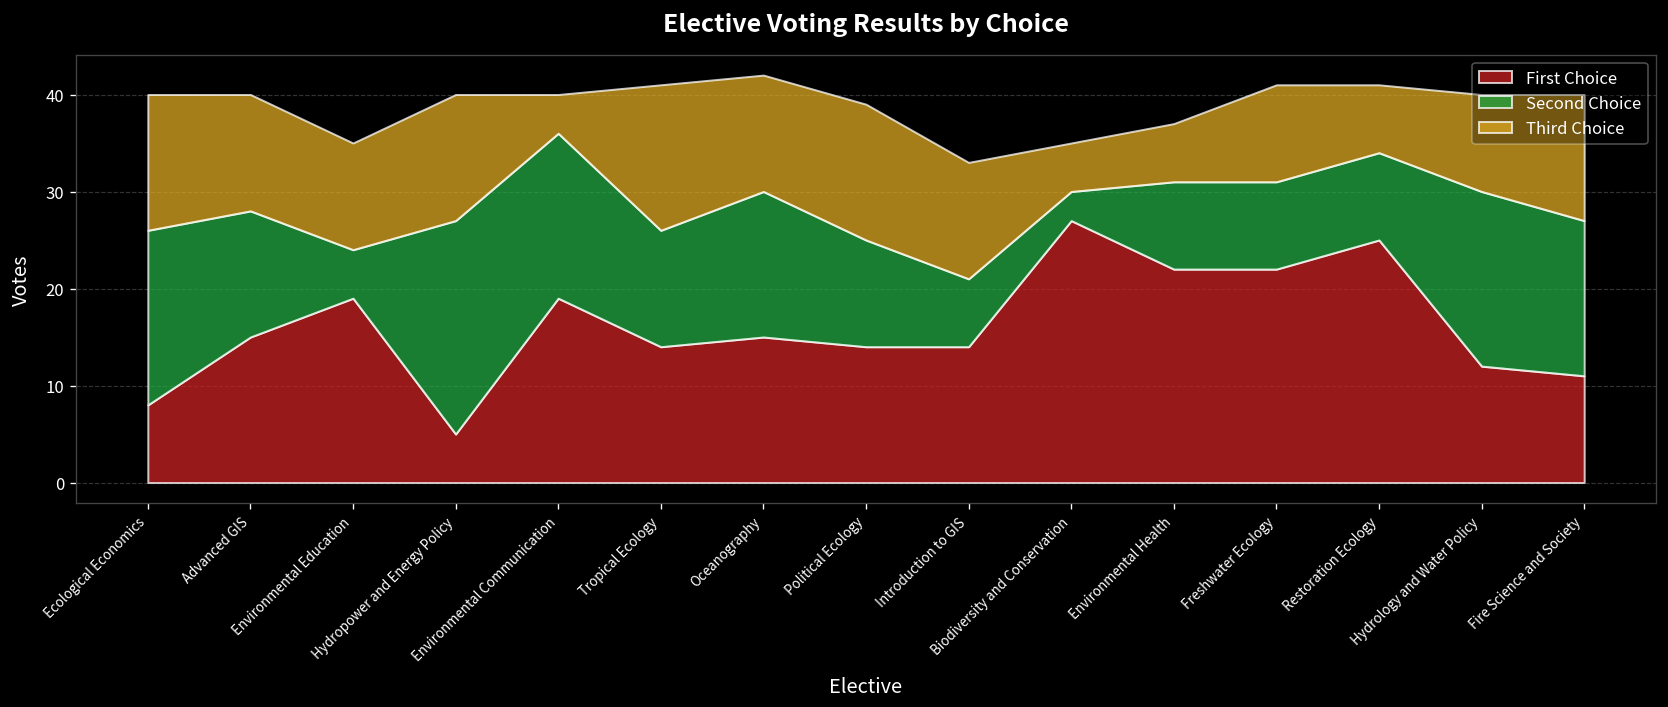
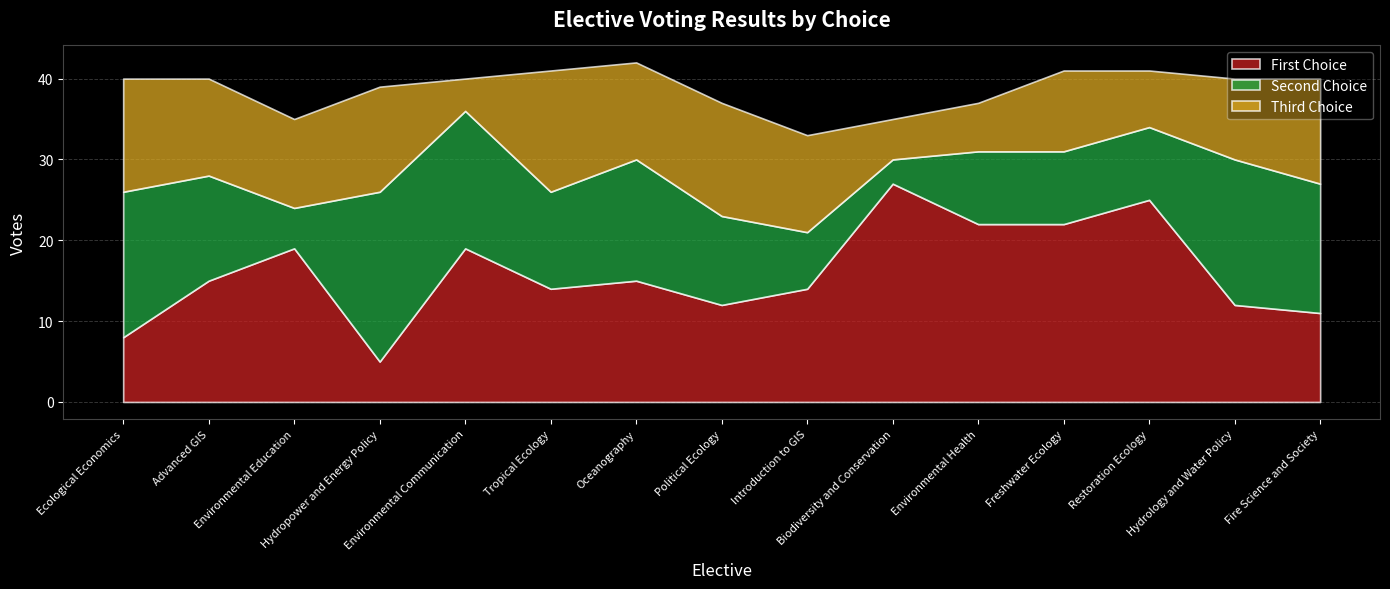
  {
    "First Choice": {
      "Ecological Economics": 8,
      "Advanced GIS": 15,
      "Environmental Education": 19,
      "Hydropower and Energy Policy": 5,
      "Environmental Communication": 19,
      "Tropical Ecology": 14,
      "Oceanography": 15,
-     "Political Ecology": 14,
+     "Political Ecology": 12,
      "Introduction to GIS": 14,
      "Biodiversity and Conservation": 27,
      "Environmental Health": 22,
      "Freshwater Ecology": 22,
      "Restoration Ecology": 25,
      "Hydrology and Water Policy": 12,
      "Fire Science and Society": 11
    },
    "Second Choice": {
      "Ecological Economics": 18,
      "Advanced GIS": 13,
      "Environmental Education": 5,
-     "Hydropower and Energy Policy": 22,
+     "Hydropower and Energy Policy": 21,
      "Environmental Communication": 17,
      "Tropical Ecology": 12,
      "Oceanography": 15,
      "Political Ecology": 11,
      "Introduction to GIS": 7,
      "Biodiversity and Conservation": 3,
      "Environmental Health": 9,
      "Freshwater Ecology": 9,
      "Restoration Ecology": 9,
      "Hydrology and Water Policy": 18,
      "Fire Science and Society": 16
    },
    "Third Choice": {
      "Ecological Economics": 14,
      "Advanced GIS": 12,
      "Environmental Education": 11,
      "Hydropower and Energy Policy": 13,
      "Environmental Communication": 4,
      "Tropical Ecology": 15,
      "Oceanography": 12,
      "Political Ecology": 14,
      "Introduction to GIS": 12,
      "Biodiversity and Conservation": 5,
      "Environmental Health": 6,
      "Freshwater Ecology": 10,
      "Restoration Ecology": 7
    }
  }
